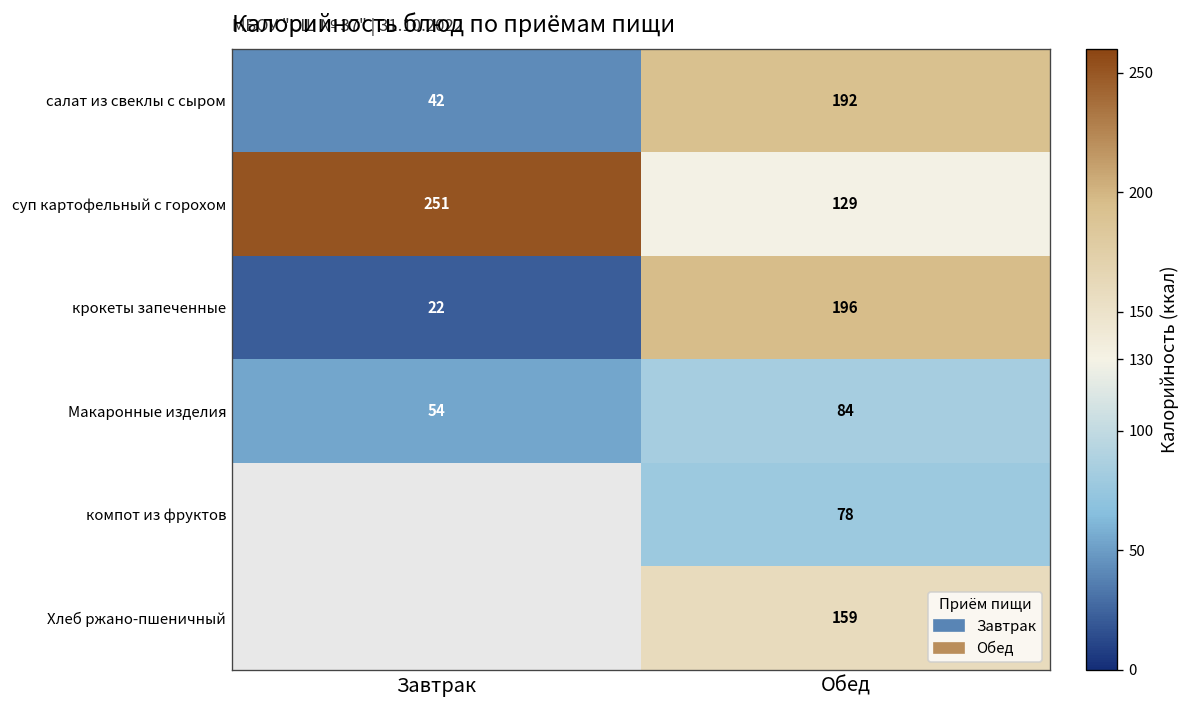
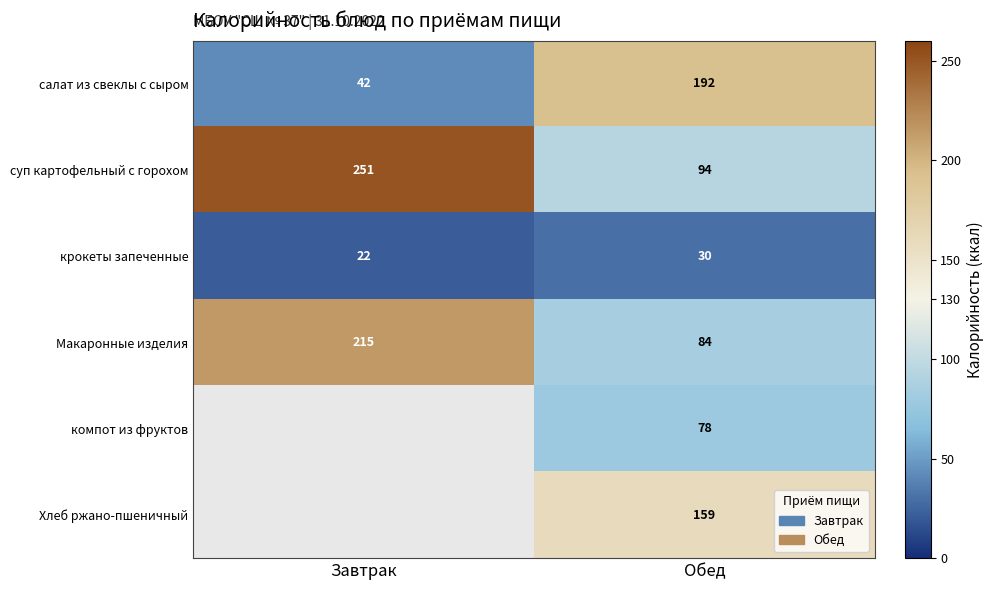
  {
    "салат из свеклы с сыром": {
      "Завтрак": 42,
      "Обед": 192
    },
    "суп картофельный с горохом": {
      "Завтрак": 251,
-     "Обед": 129
+     "Обед": 94
    },
    "крокеты запеченные": {
      "Завтрак": 22,
-     "Обед": 196
+     "Обед": 30
    },
    "Макаронные изделия": {
-     "Завтрак": 54,
+     "Завтрак": 215,
      "Обед": 84
    },
    "компот из фруктов": {
      "Обед": 78
    },
    "Хлеб ржано-пшеничный": {
      "Обед": 159
    }
  }
